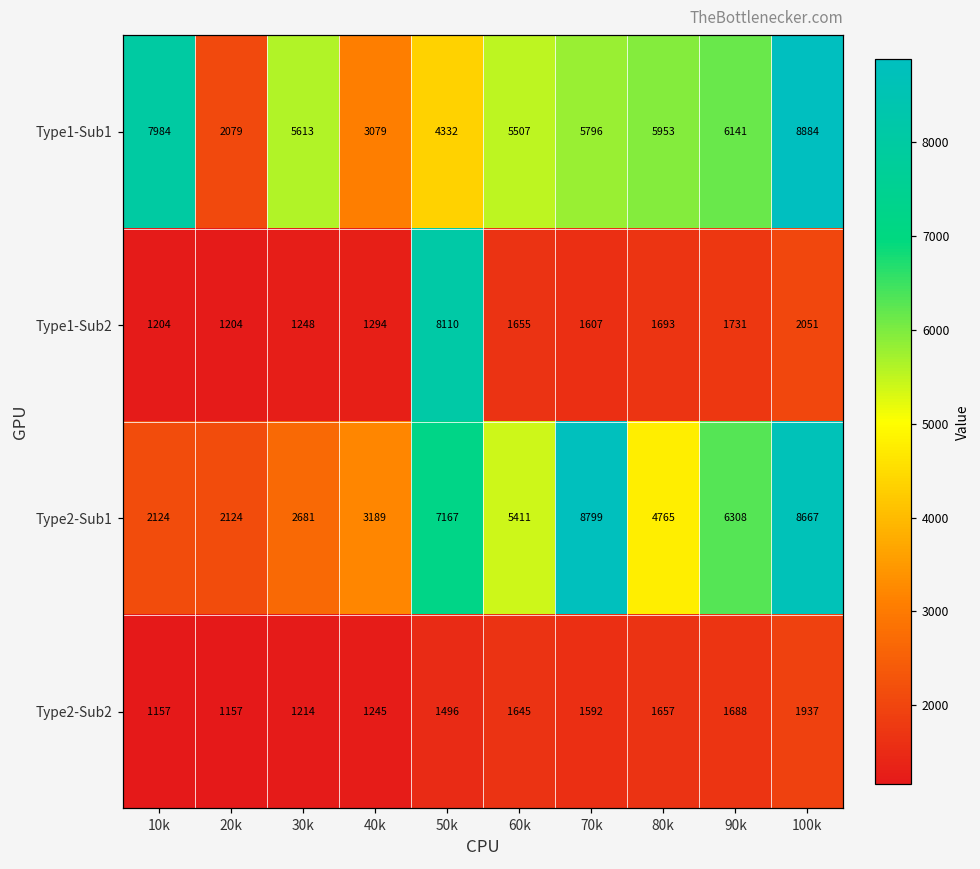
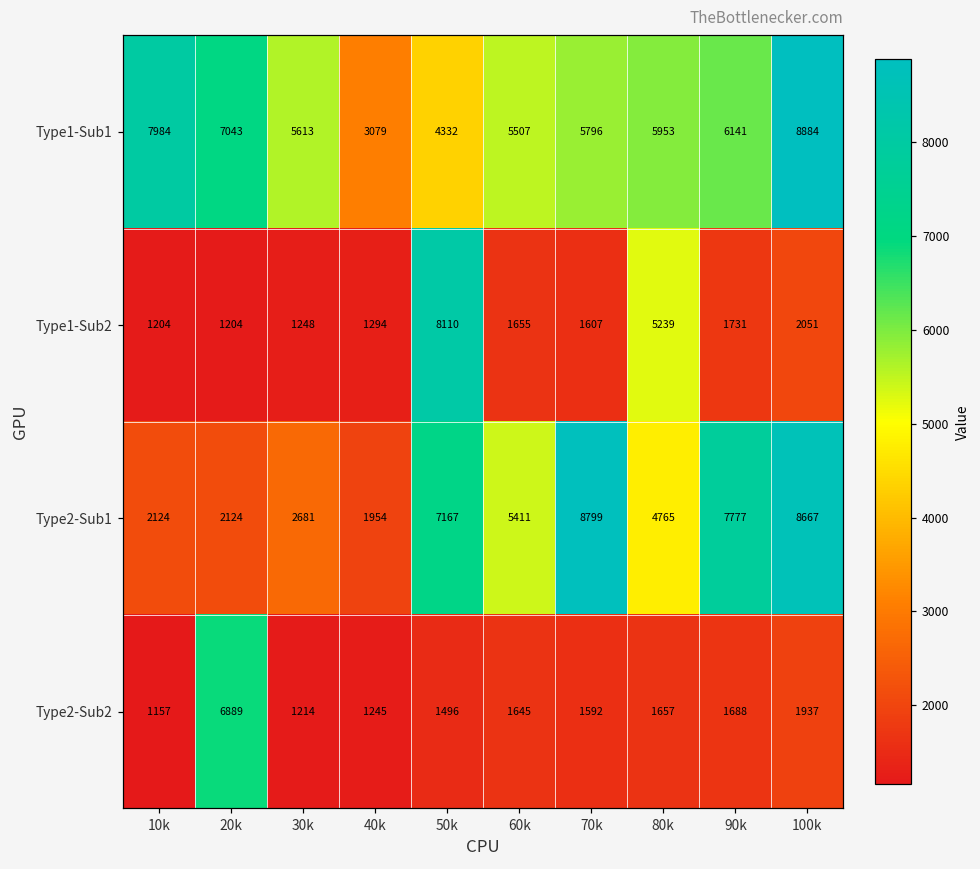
  {
    "Type1-Sub1": {
      "10k": 7984,
-     "20k": 2079,
+     "20k": 7043,
      "30k": 5613,
      "40k": 3079,
      "50k": 4332,
      "60k": 5507,
      "70k": 5796,
      "80k": 5953,
      "90k": 6141,
      "100k": 8884
    },
    "Type1-Sub2": {
      "10k": 1204,
      "20k": 1204,
      "30k": 1248,
      "40k": 1294,
      "50k": 8110,
      "60k": 1655,
      "70k": 1607,
-     "80k": 1693,
+     "80k": 5239,
      "90k": 1731,
      "100k": 2051
    },
    "Type2-Sub1": {
      "10k": 2124,
      "20k": 2124,
      "30k": 2681,
-     "40k": 3189,
+     "40k": 1954,
      "50k": 7167,
      "60k": 5411,
      "70k": 8799,
      "80k": 4765,
-     "90k": 6308,
+     "90k": 7777,
      "100k": 8667
    },
    "Type2-Sub2": {
      "10k": 1157,
-     "20k": 1157,
+     "20k": 6889,
      "30k": 1214,
      "40k": 1245,
      "50k": 1496,
      "60k": 1645,
      "70k": 1592,
      "80k": 1657,
      "90k": 1688,
      "100k": 1937
    }
  }
